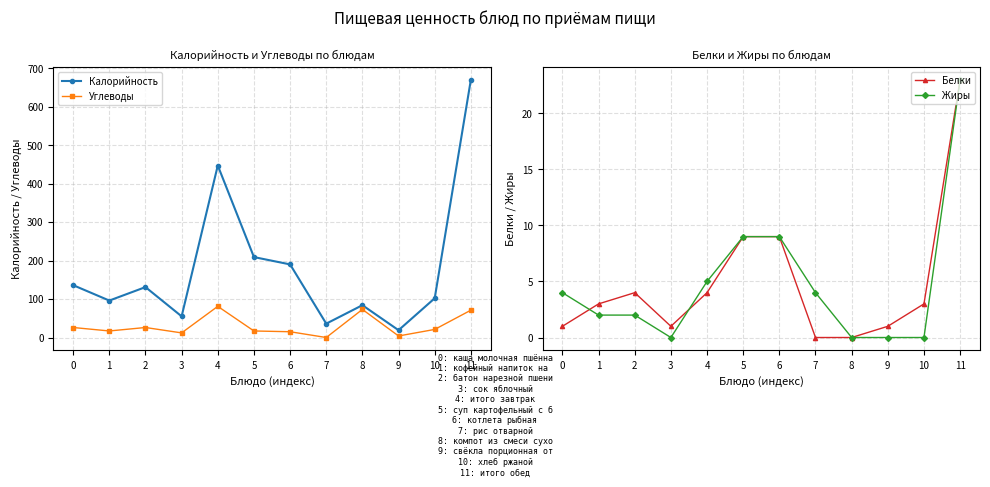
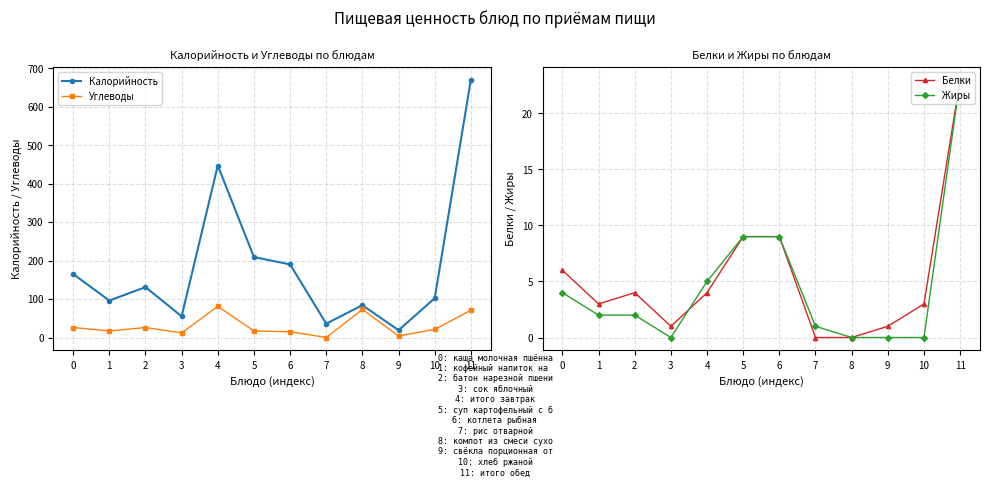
  {
    "Калорийность и Углеводы по блюдам": {
      "Калорийность": {
-       "0": 140,
+       "0": 170,
        "1": 100,
        "2": 130,
        "3": 60,
        "4": 450,
        "5": 210,
        "6": 190,
        "7": 40,
        "8": 80,
        "9": 20,
        "10": 100,
        "11": 670
      },
      "Углеводы": {
        "0": 30,
        "1": 20,
        "2": 30,
        "3": 10,
        "4": 80,
        "5": 20,
        "6": 20,
        "7": 0,
        "8": 70,
        "9": 0,
        "10": 20,
        "11": 70
      }
    },
    "Белки и Жиры по блюдам": {
      "Белки": {
-       "0": 1,
+       "0": 6,
        "1": 3,
        "2": 4,
        "3": 1,
        "4": 4,
        "7": 0,
        "9": 1,
        "10": 3
      },
      "Жиры": {
        "0": 4,
        "1": 2,
        "2": 2,
        "3": 0,
        "4": 5,
-       "7": 4,
+       "7": 1,
        "9": 0,
        "10": 0
      }
    }
  }
